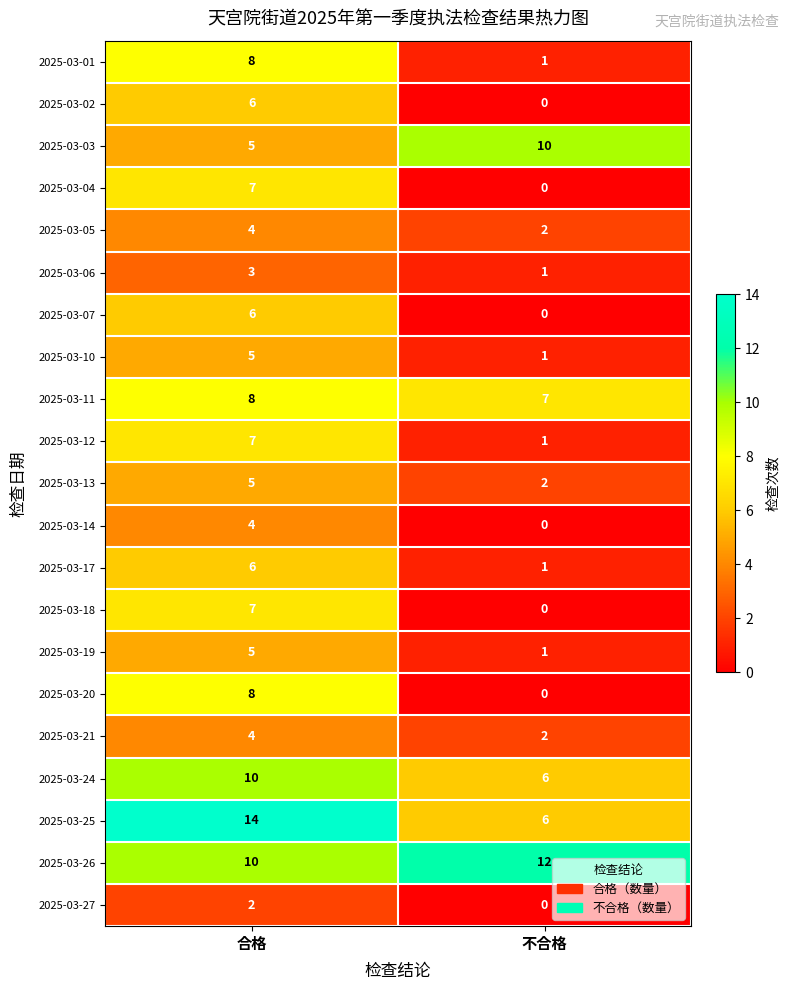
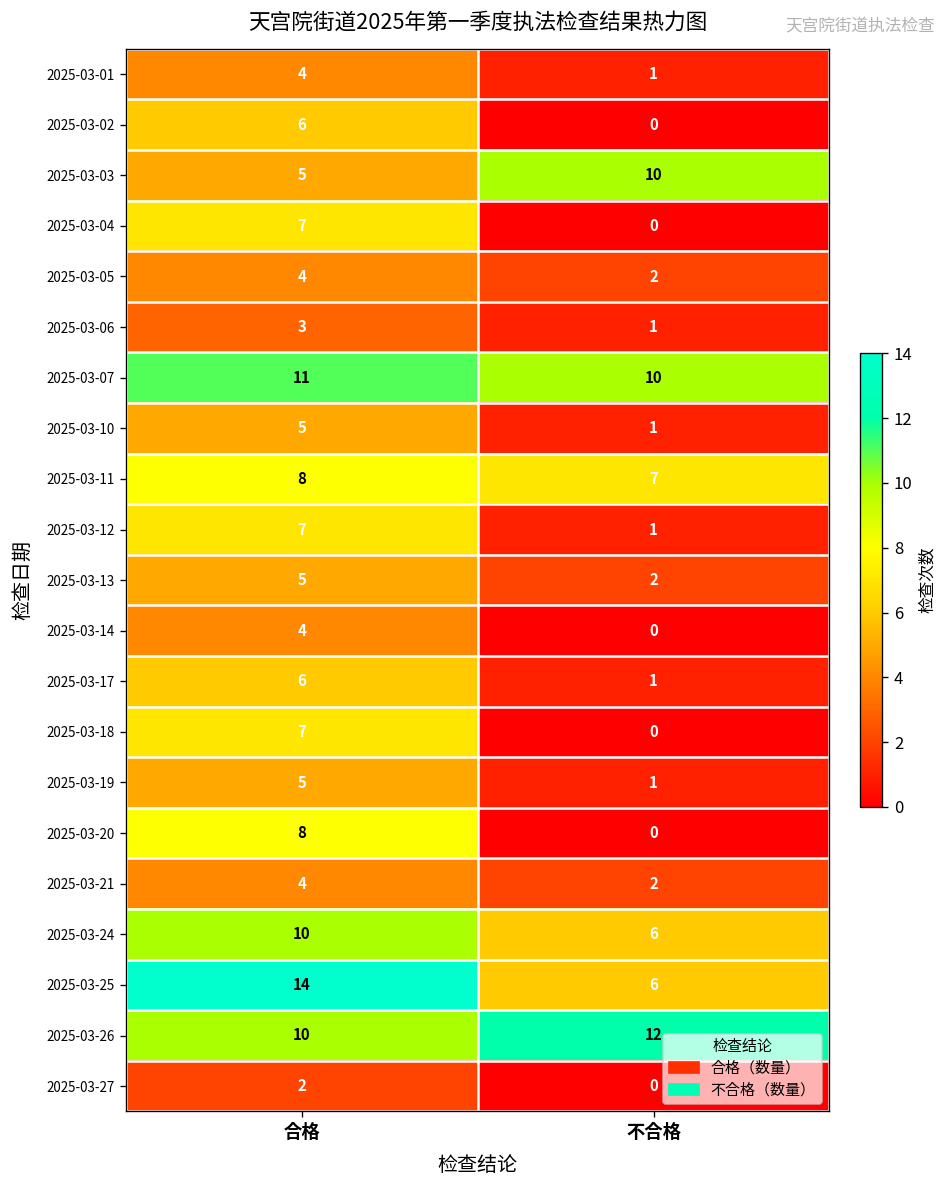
  {
    "2025-03-01": {
-     "合格": 8,
+     "合格": 4,
      "不合格": 1
    },
    "2025-03-02": {
      "合格": 6,
      "不合格": 0
    },
    "2025-03-03": {
      "合格": 5,
      "不合格": 10
    },
    "2025-03-04": {
      "合格": 7,
      "不合格": 0
    },
    "2025-03-05": {
      "合格": 4,
      "不合格": 2
    },
    "2025-03-06": {
      "合格": 3,
      "不合格": 1
    },
    "2025-03-07": {
-     "合格": 6,
-     "不合格": 0
+     "合格": 11,
+     "不合格": 10
    },
    "2025-03-10": {
      "合格": 5,
      "不合格": 1
    },
    "2025-03-11": {
      "合格": 8,
      "不合格": 7
    },
    "2025-03-12": {
      "合格": 7,
      "不合格": 1
    },
    "2025-03-13": {
      "合格": 5,
      "不合格": 2
    },
    "2025-03-14": {
      "合格": 4,
      "不合格": 0
    },
    "2025-03-17": {
      "合格": 6,
      "不合格": 1
    },
    "2025-03-18": {
      "合格": 7,
      "不合格": 0
    },
    "2025-03-19": {
      "合格": 5,
      "不合格": 1
    },
    "2025-03-20": {
      "合格": 8,
      "不合格": 0
    },
    "2025-03-21": {
      "合格": 4,
      "不合格": 2
    },
    "2025-03-24": {
      "合格": 10,
      "不合格": 6
    },
    "2025-03-25": {
      "合格": 14,
      "不合格": 6
    },
    "2025-03-26": {
      "合格": 10,
      "不合格": 12
    },
    "2025-03-27": {
      "合格": 2,
      "不合格": 0
    }
  }
